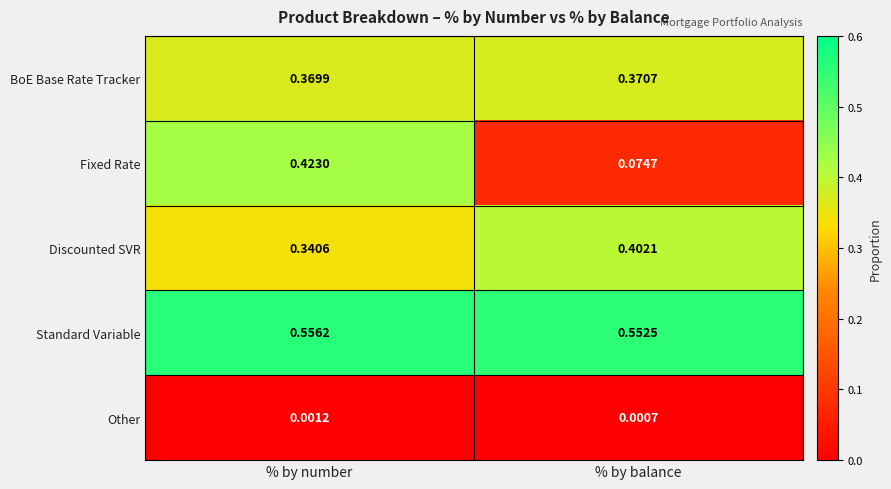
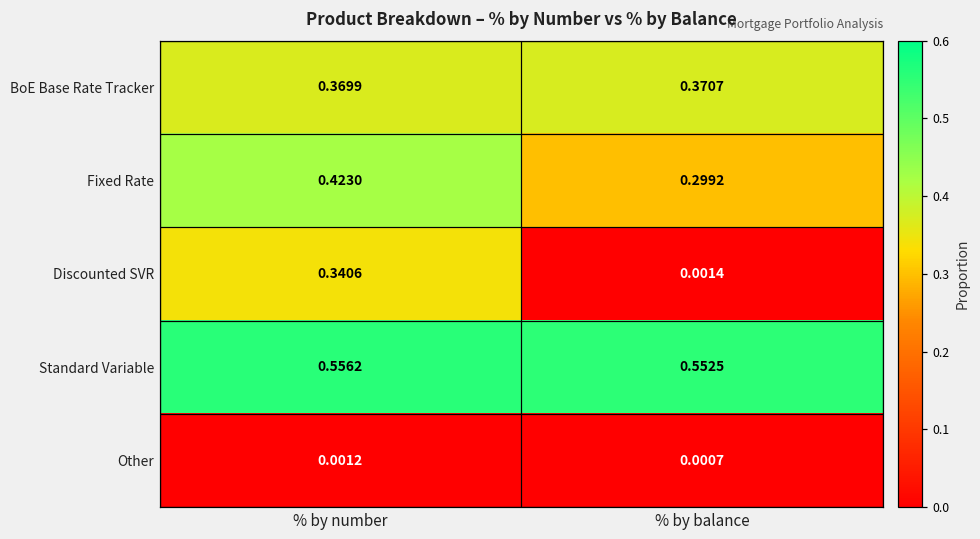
  {
    "BoE Base Rate Tracker": {
      "% by number": 0.3699,
      "% by balance": 0.3707
    },
    "Fixed Rate": {
      "% by number": 0.4230,
-     "% by balance": 0.0747
+     "% by balance": 0.2992
    },
    "Discounted SVR": {
      "% by number": 0.3406,
-     "% by balance": 0.4021
+     "% by balance": 0.0014
    },
    "Standard Variable": {
      "% by number": 0.5562,
      "% by balance": 0.5525
    },
    "Other": {
      "% by number": 0.0012,
      "% by balance": 0.0007
    }
  }
